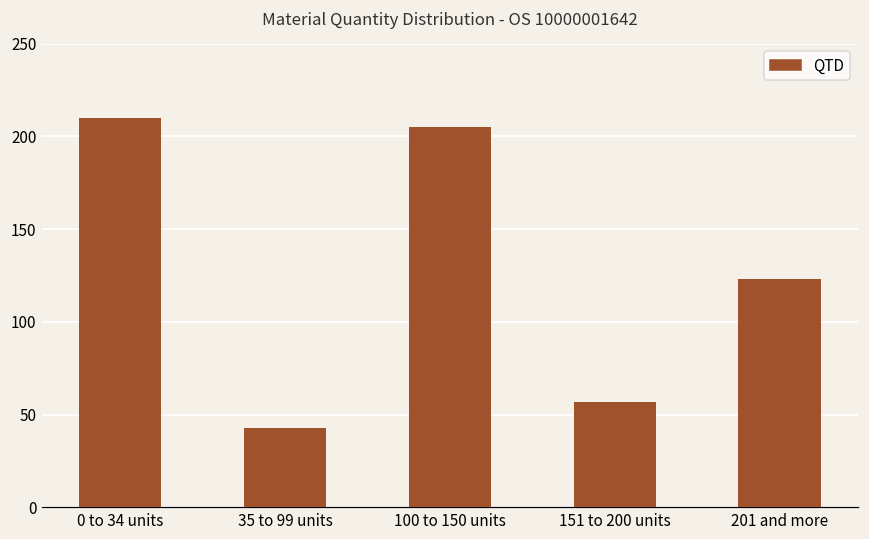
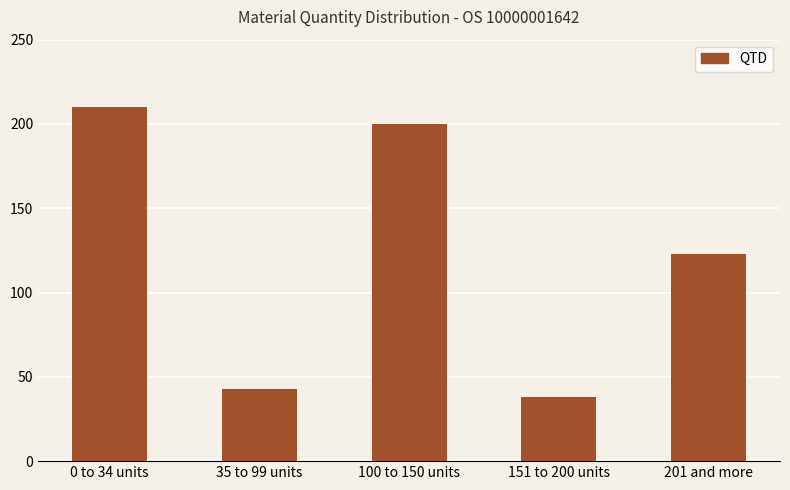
  {
    "0 to 34 units": 210,
    "35 to 99 units": 43,
-   "100 to 150 units": 205,
-   "151 to 200 units": 57,
+   "100 to 150 units": 200,
+   "151 to 200 units": 38,
    "201 and more": 123
  }
